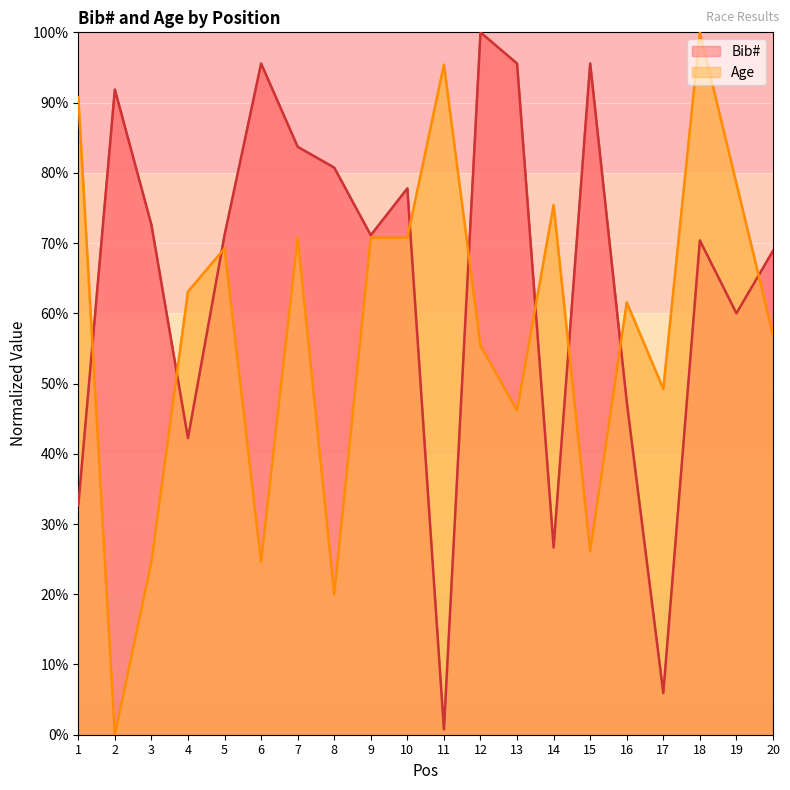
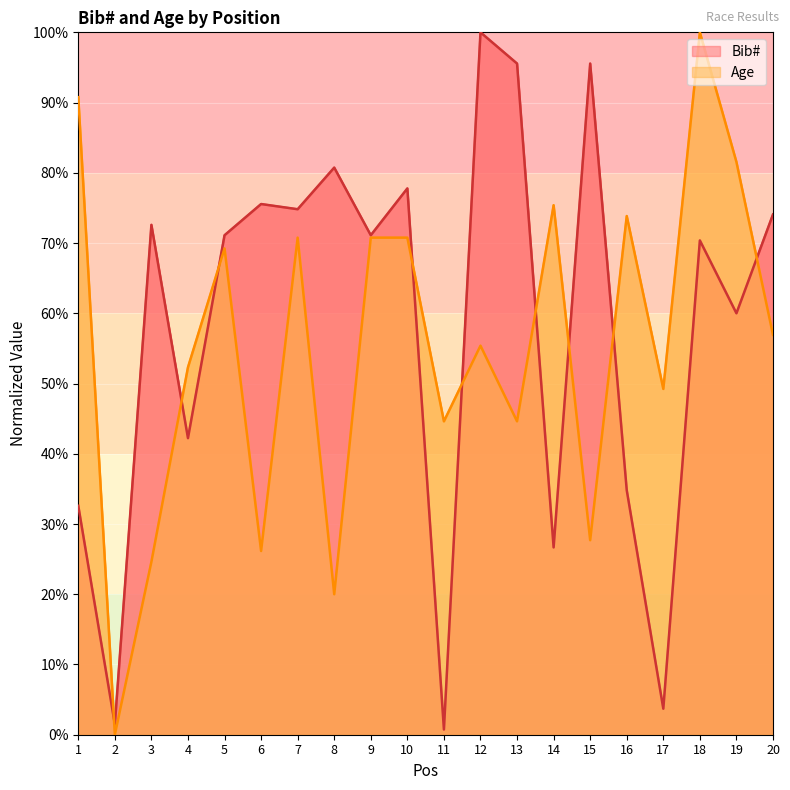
  {
    "Bib#": {
      "1": "33%",
-     "2": "92%",
+     "2": "1%",
      "3": "73%",
      "4": "42%",
      "5": "71%",
-     "6": "96%",
-     "7": "84%",
+     "6": "76%",
+     "7": "75%",
      "8": "81%",
      "10": "78%",
      "11": "1%",
      "12": "100%",
      "13": "96%",
      "14": "27%",
      "15": "96%",
-     "16": "47%",
-     "17": "6%",
+     "16": "35%",
+     "17": "4%",
      "18": "70%",
      "19": "60%",
-     "20": "69%"
+     "20": "74%"
    },
    "Age": {
      "1": "91%",
      "2": "0%",
      "3": "25%",
-     "4": "63%",
+     "4": "52%",
      "5": "69%",
-     "6": "25%",
+     "6": "26%",
      "7": "71%",
      "8": "20%",
      "10": "71%",
-     "11": "95%",
+     "11": "45%",
      "12": "55%",
-     "13": "46%",
+     "13": "45%",
      "14": "75%",
-     "15": "26%",
-     "16": "62%",
+     "15": "28%",
+     "16": "74%",
      "17": "49%",
      "18": "100%",
-     "19": "78%",
+     "19": "82%",
      "20": "57%"
    }
  }
